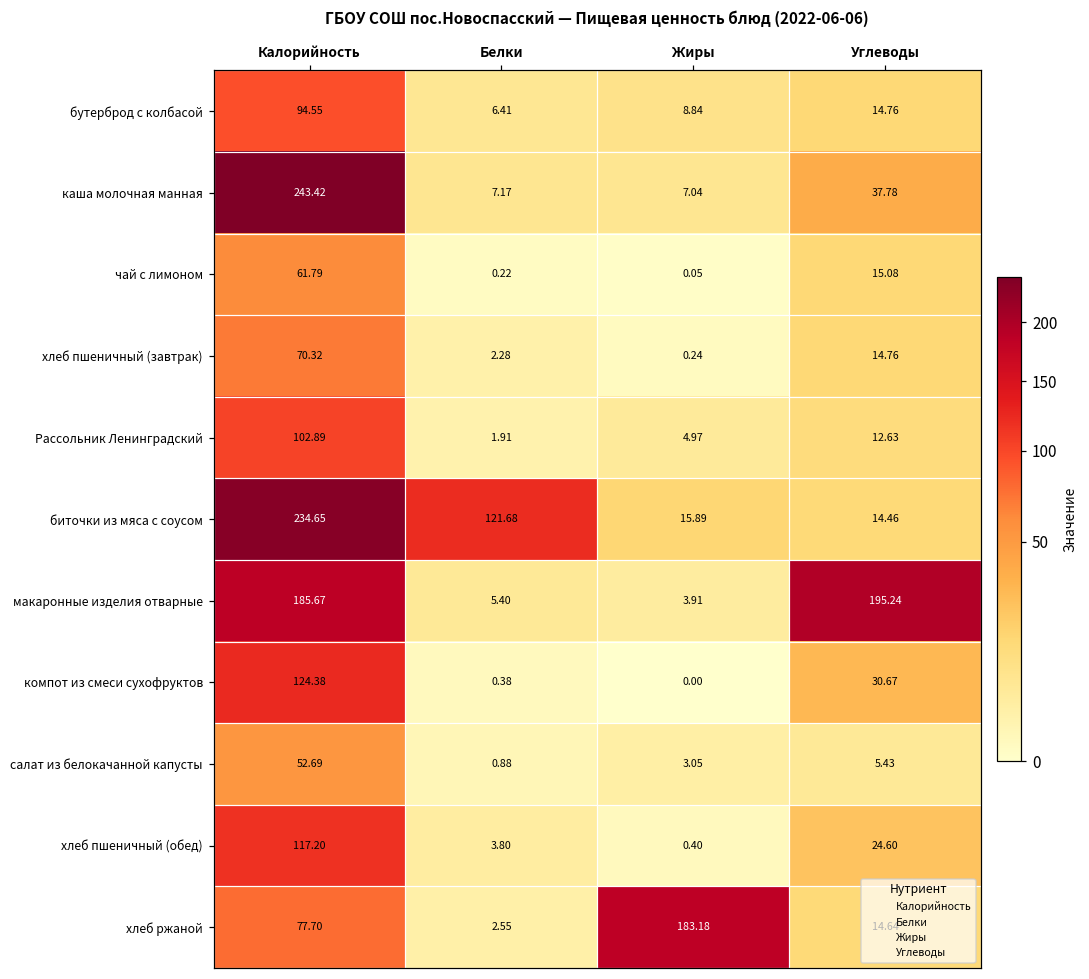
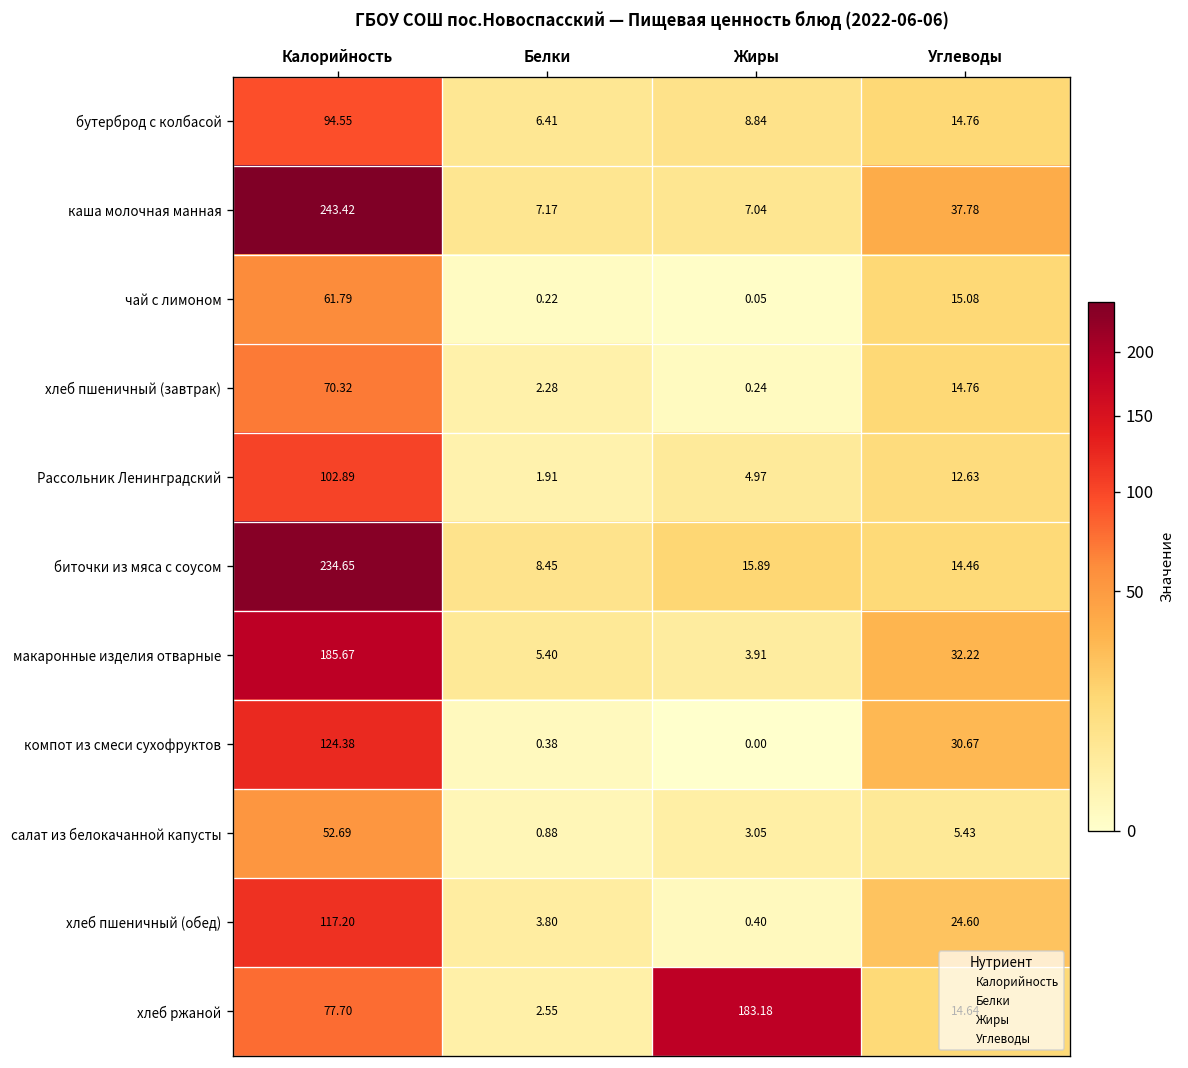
  {
    "бутерброд с колбасой": {
      "Калорийность": 94.55,
      "Белки": 6.41,
      "Жиры": 8.84,
      "Углеводы": 14.76
    },
    "каша молочная манная": {
      "Калорийность": 243.42,
      "Белки": 7.17,
      "Жиры": 7.04,
      "Углеводы": 37.78
    },
    "чай с лимоном": {
      "Калорийность": 61.79,
      "Белки": 0.22,
      "Жиры": 0.05,
      "Углеводы": 15.08
    },
    "хлеб пшеничный (завтрак)": {
      "Калорийность": 70.32,
      "Белки": 2.28,
      "Жиры": 0.24,
      "Углеводы": 14.76
    },
    "Рассольник Ленинградский": {
      "Калорийность": 102.89,
      "Белки": 1.91,
      "Жиры": 4.97,
      "Углеводы": 12.63
    },
    "биточки из мяса с соусом": {
      "Калорийность": 234.65,
-     "Белки": 121.68,
+     "Белки": 8.45,
      "Жиры": 15.89,
      "Углеводы": 14.46
    },
    "макаронные изделия отварные": {
      "Калорийность": 185.67,
      "Белки": 5.40,
      "Жиры": 3.91,
-     "Углеводы": 195.24
+     "Углеводы": 32.22
    },
    "компот из смеси сухофруктов": {
      "Калорийность": 124.38,
      "Белки": 0.38,
      "Жиры": 0.00,
      "Углеводы": 30.67
    },
    "салат из белокачанной капусты": {
      "Калорийность": 52.69,
      "Белки": 0.88,
      "Жиры": 3.05,
      "Углеводы": 5.43
    },
    "хлеб пшеничный (обед)": {
      "Калорийность": 117.20,
      "Белки": 3.80,
      "Жиры": 0.40,
      "Углеводы": 24.60
    },
    "хлеб ржаной": {
      "Калорийность": 77.70,
      "Белки": 2.55,
      "Жиры": 183.18
    }
  }
